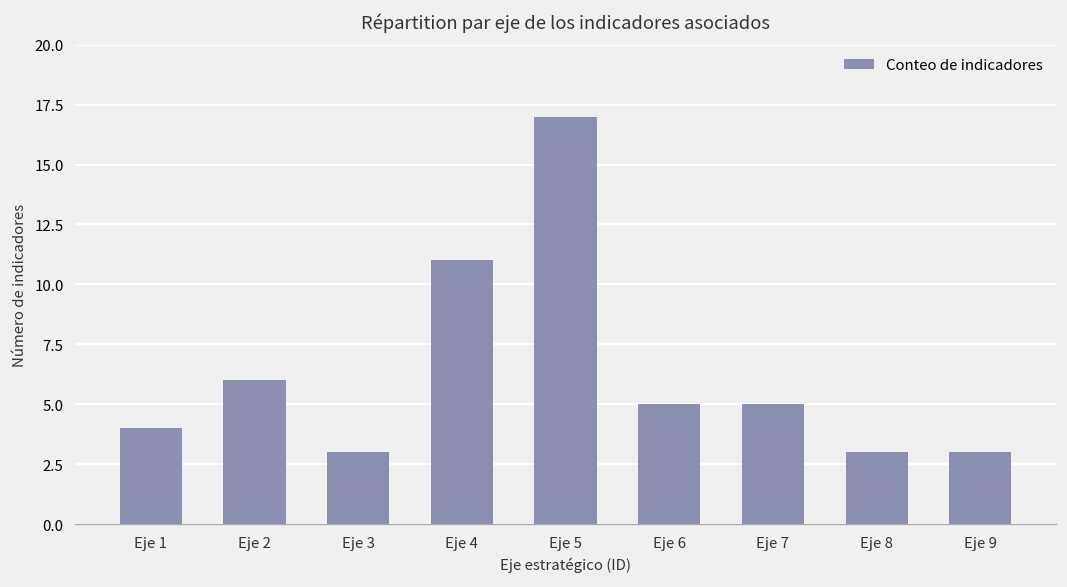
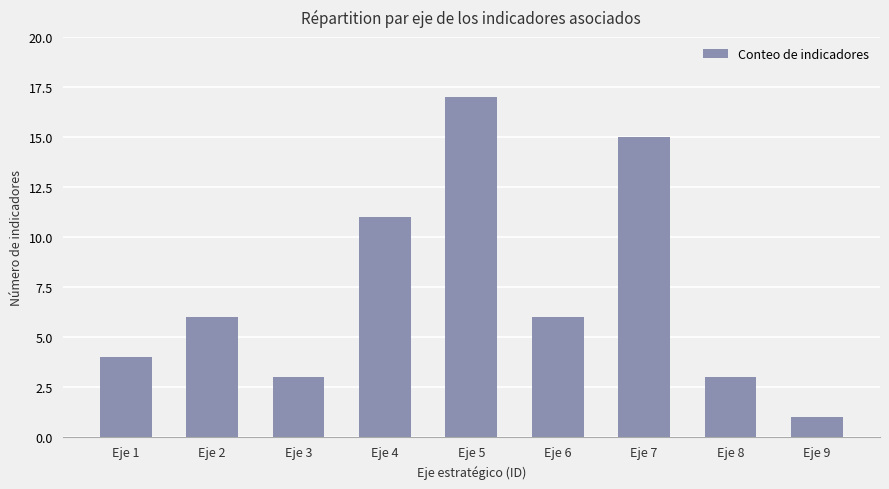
  {
    "Eje 1": 4,
    "Eje 2": 6,
    "Eje 3": 3,
    "Eje 4": 11,
    "Eje 5": 17,
-   "Eje 6": 5,
-   "Eje 7": 5,
+   "Eje 6": 6,
+   "Eje 7": 15,
    "Eje 8": 3,
-   "Eje 9": 3
+   "Eje 9": 1
  }
